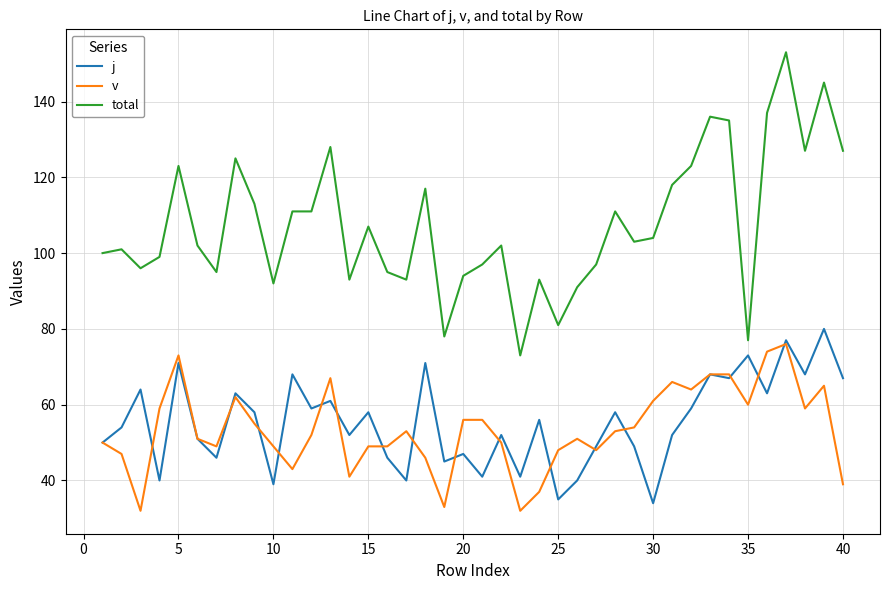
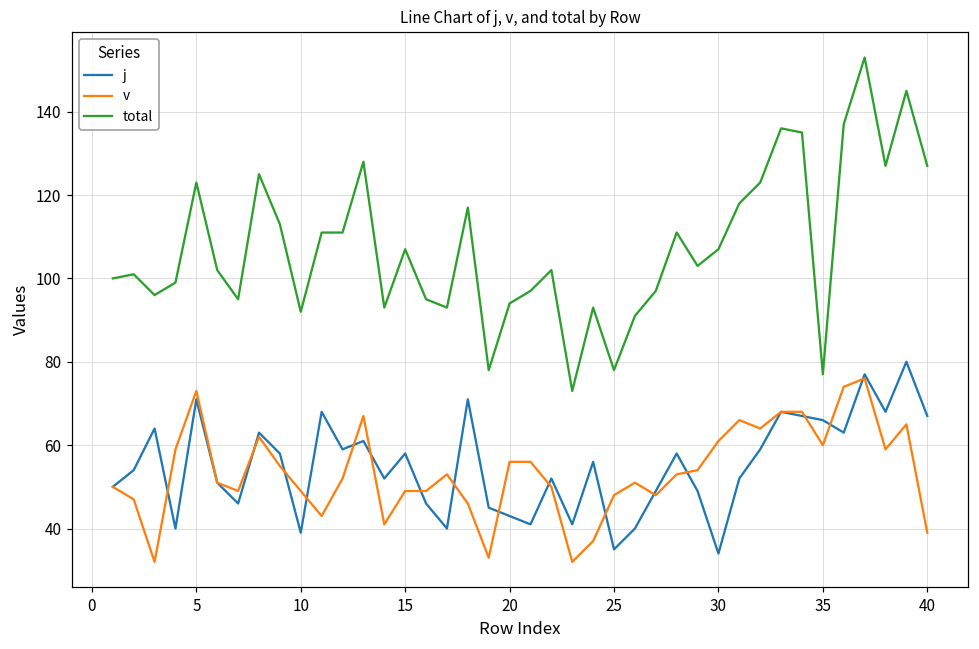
  {
    "j": {
      "5": 71,
      "10": 39,
      "15": 58,
-     "20": 47,
+     "20": 43,
      "25": 35,
      "30": 34,
-     "35": 73,
+     "35": 66,
      "40": 67
    },
    "v": {
      "5": 73,
      "10": 49,
      "15": 49,
      "20": 56,
      "25": 48,
      "30": 61,
      "35": 60,
      "40": 39
    },
    "total": {
      "5": 123,
      "10": 92,
      "15": 107,
      "20": 94,
-     "25": 81,
-     "30": 104,
+     "25": 78,
+     "30": 107,
      "35": 77,
      "40": 127
    }
  }
